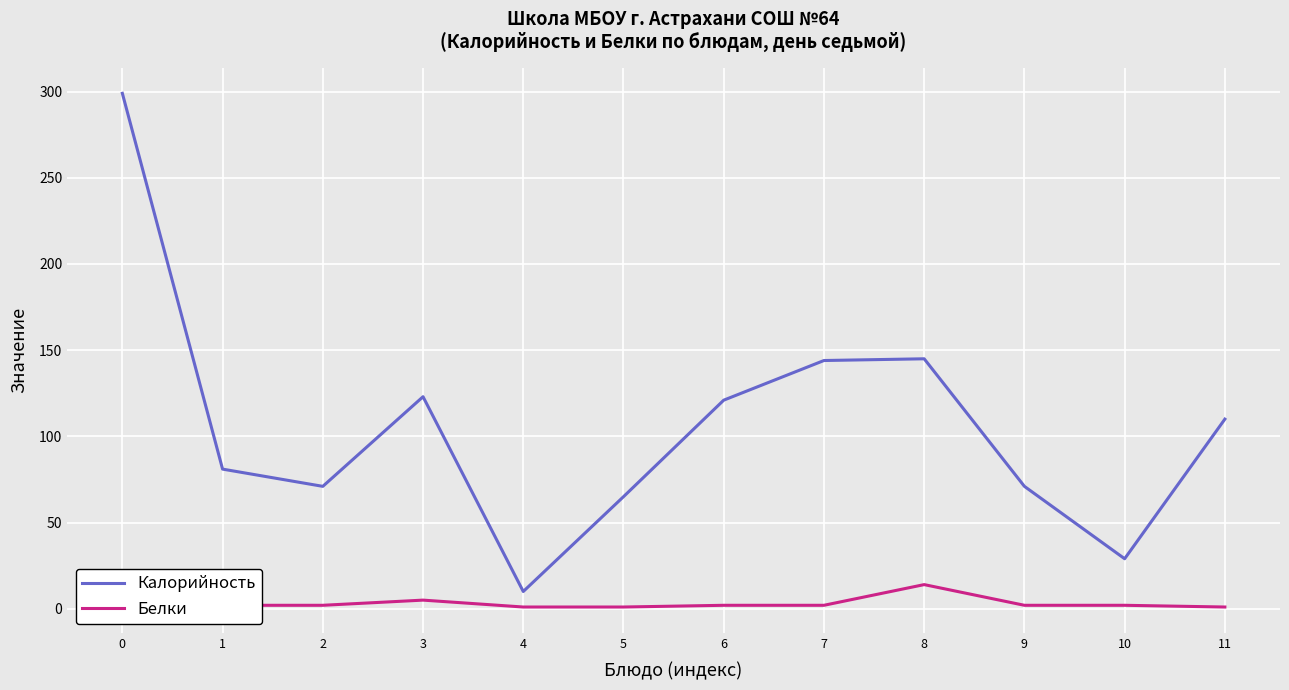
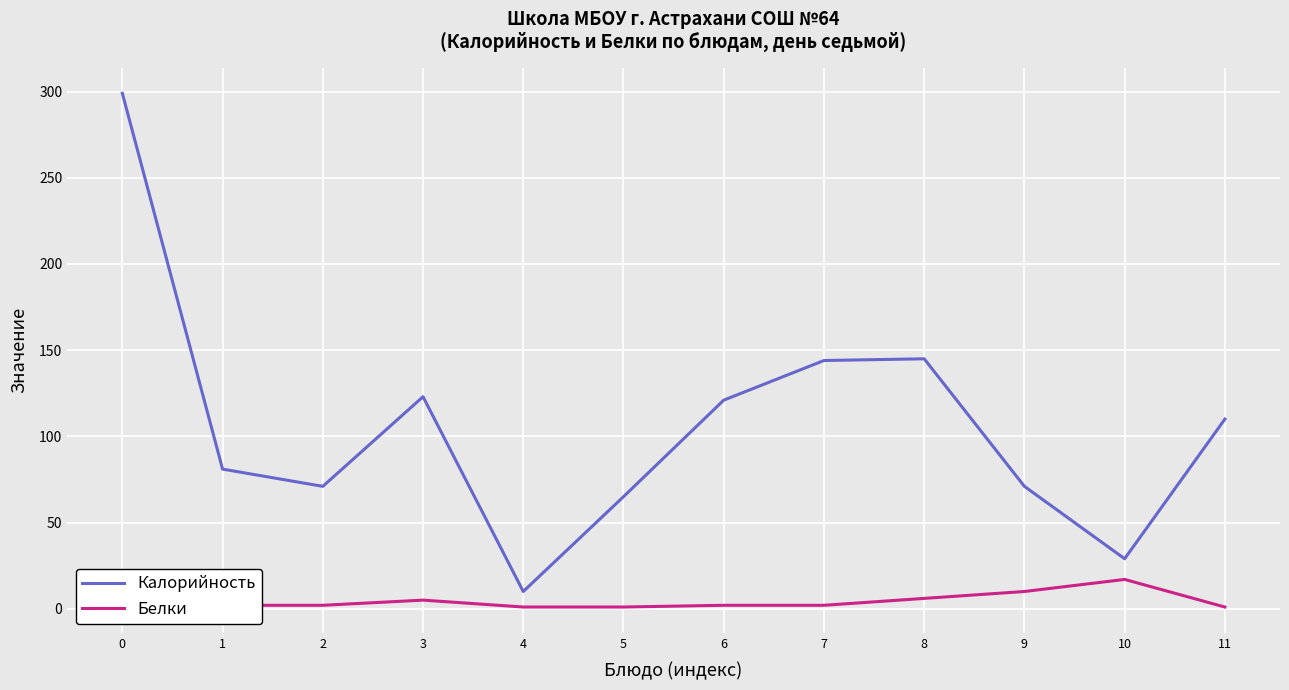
  {
    "Калорийность": {
      "0": 299,
      "1": 81,
      "2": 71,
      "3": 123,
      "4": 10,
      "5": 65,
      "6": 121,
      "7": 144,
      "8": 145,
      "9": 71,
      "10": 29,
      "11": 110
    },
    "Белки": {
      "2": 2,
      "3": 5,
      "4": 1,
      "5": 1,
      "6": 2,
      "7": 2,
-     "8": 14,
-     "9": 2,
-     "10": 2,
+     "8": 6,
+     "9": 10,
+     "10": 17,
      "11": 1
    }
  }
